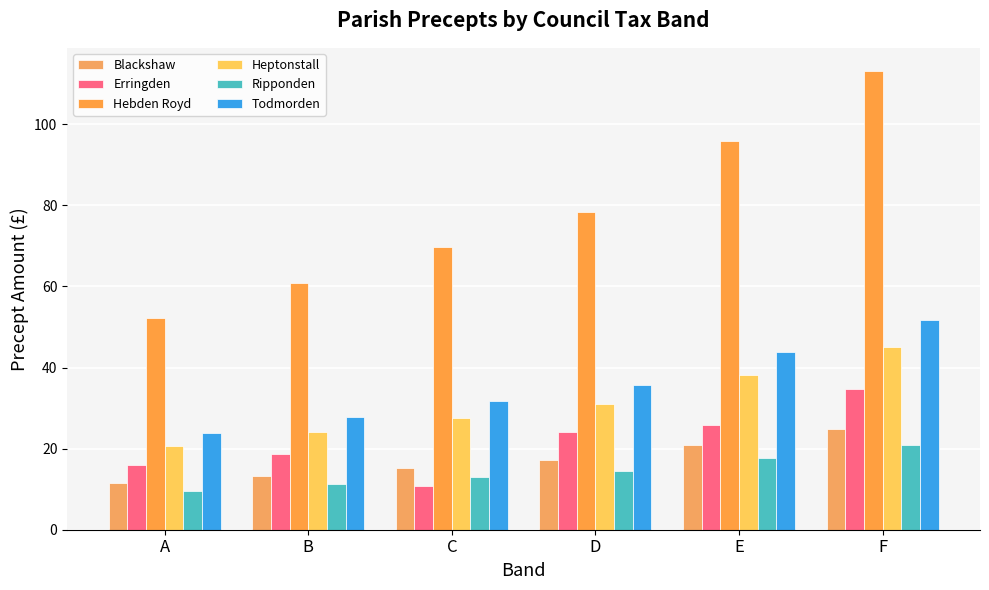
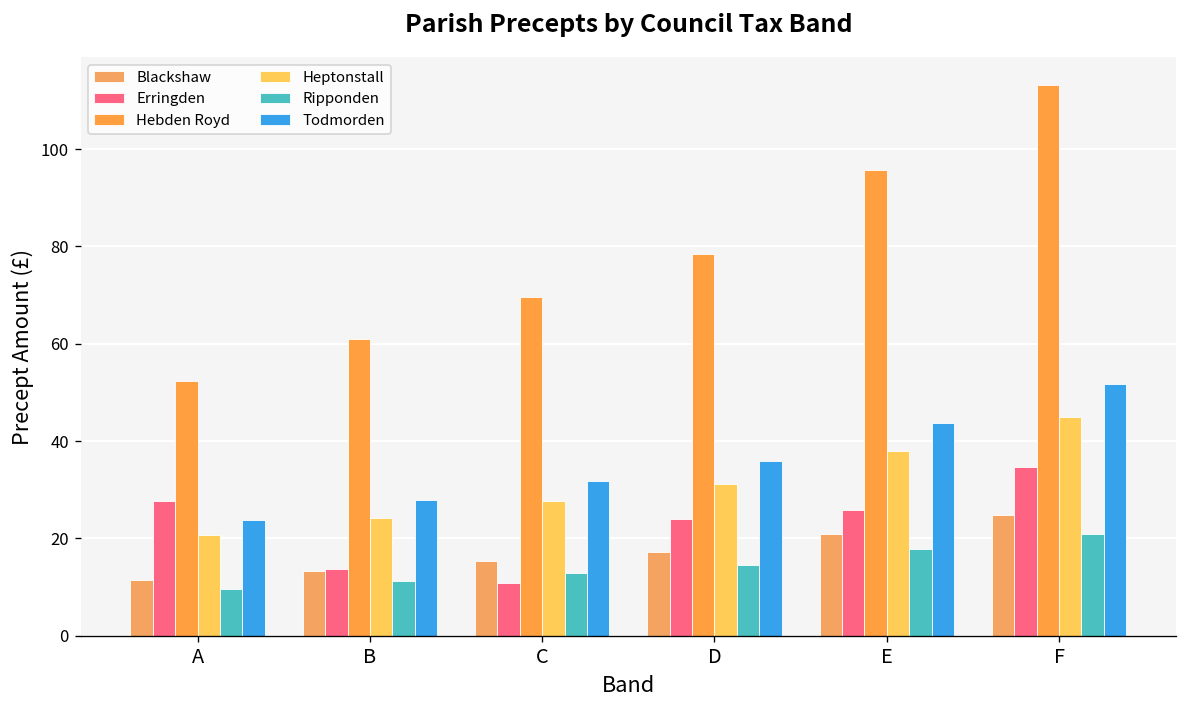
  {
    "Erringden": {
-     "A": 16,
-     "B": 19,
+     "A": 28,
+     "B": 14,
      "C": 11,
      "D": 24,
      "E": 26,
      "F": 35
    }
  }
